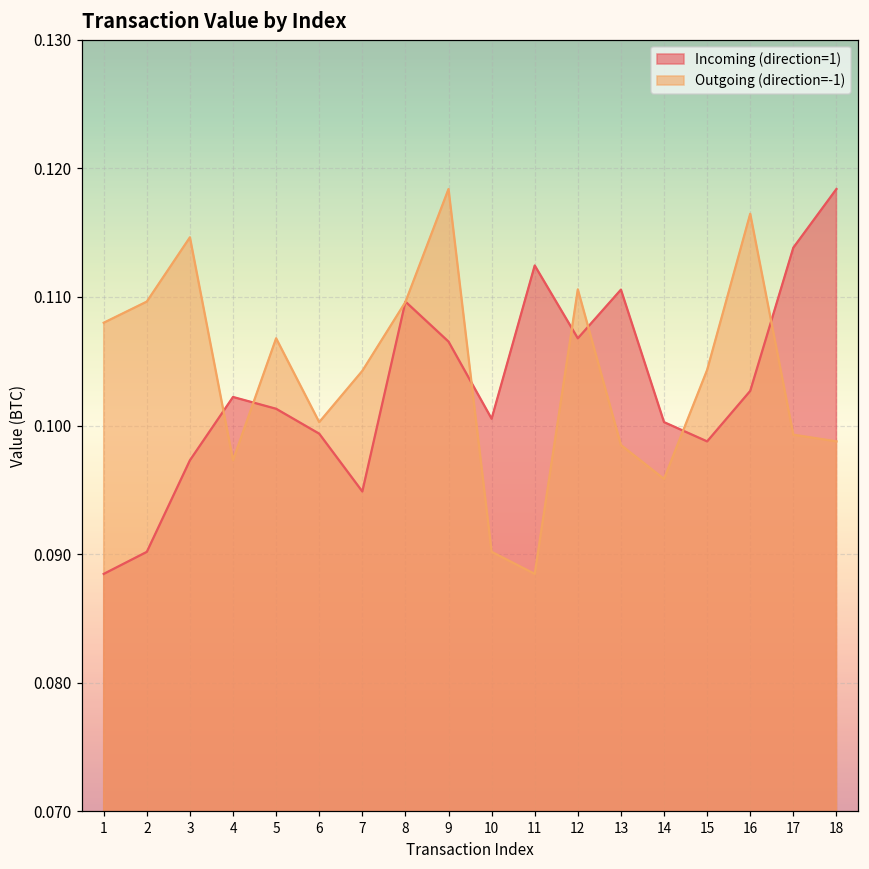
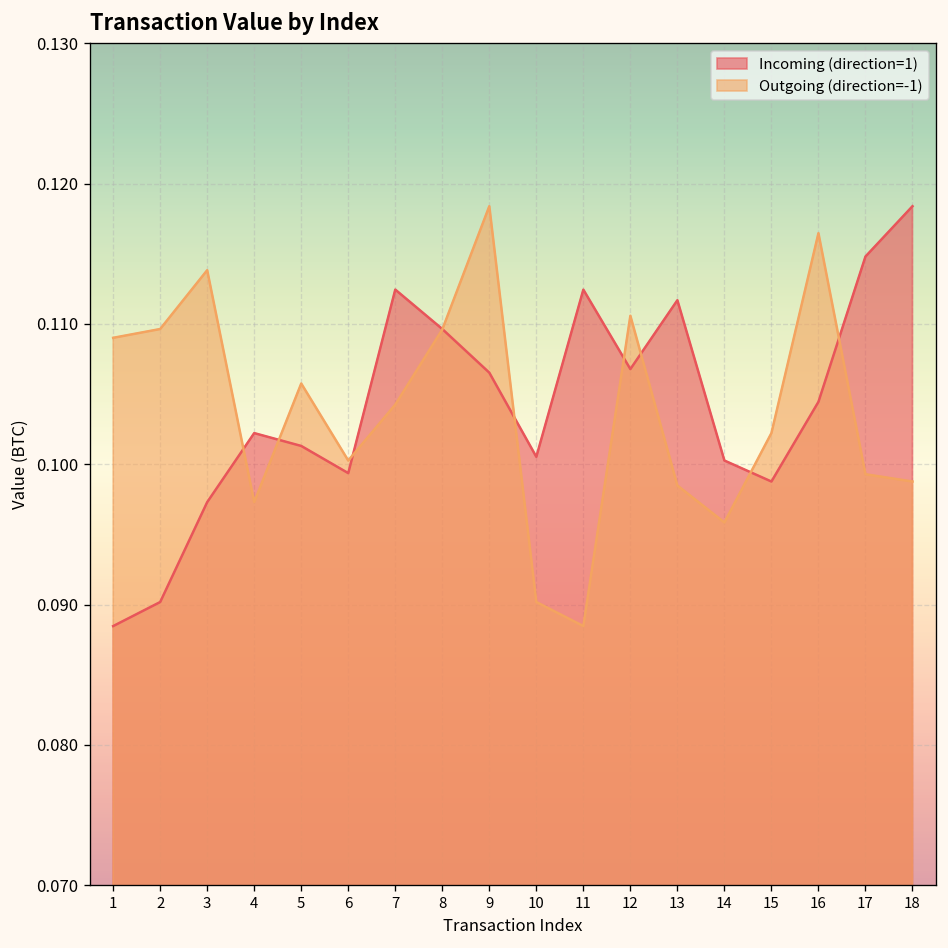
  {
    "Incoming (direction=1)": {
      "1": 0.0885,
      "2": 0.0902,
      "3": 0.0973,
      "4": 0.1022,
      "5": 0.1013,
      "6": 0.0994,
-     "7": 0.0949,
+     "7": 0.1125,
      "9": 0.1065,
      "10": 0.1005,
      "11": 0.1124,
      "12": 0.1068,
-     "13": 0.1106,
+     "13": 0.1117,
      "14": 0.1003,
      "15": 0.0988,
-     "16": 0.1027,
-     "17": 0.1138,
+     "16": 0.1045,
+     "17": 0.1148,
      "18": 0.1184
    },
    "Outgoing (direction=-1)": {
-     "1": 0.1080,
+     "1": 0.1090,
      "2": 0.1096,
-     "3": 0.1146,
+     "3": 0.1138,
      "4": 0.0973,
-     "5": 0.1068,
+     "5": 0.1058,
      "6": 0.1003,
      "7": 0.1043,
      "9": 0.1184,
      "10": 0.0902,
      "11": 0.0885,
      "12": 0.1106,
      "13": 0.0985,
      "14": 0.0959,
-     "15": 0.1043,
+     "15": 0.1022,
      "16": 0.1165,
      "17": 0.0993,
      "18": 0.0988
    }
  }
